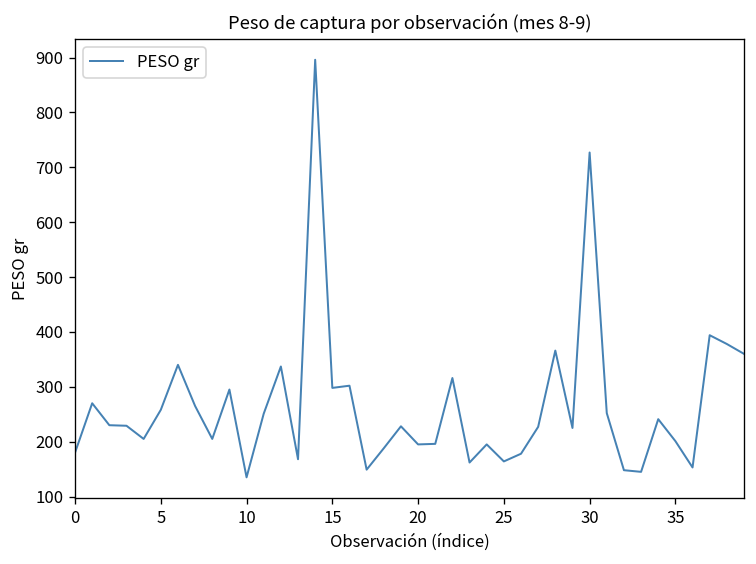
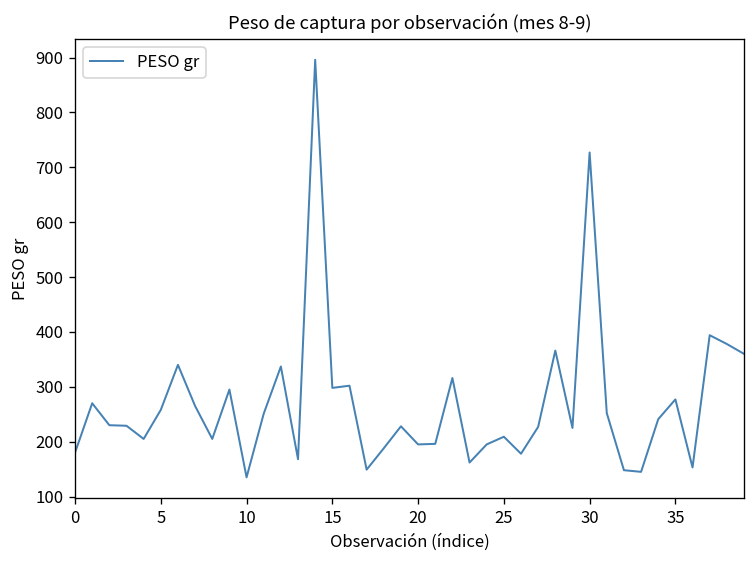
  {
    "0": 180,
    "5": 260,
    "10": 140,
    "15": 300,
    "20": 200,
-   "25": 160,
+   "25": 210,
    "30": 730,
-   "35": 200
+   "35": 280
  }
